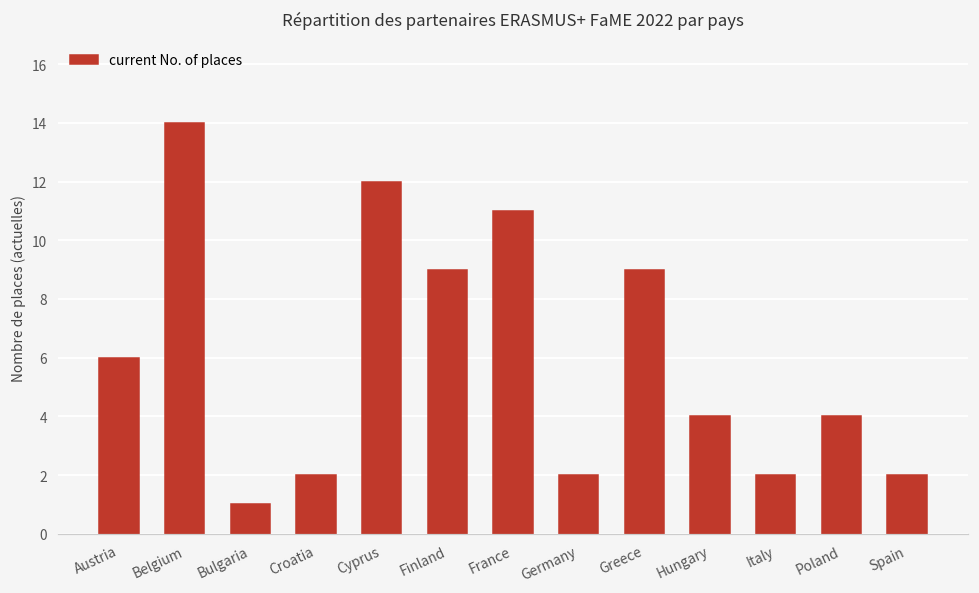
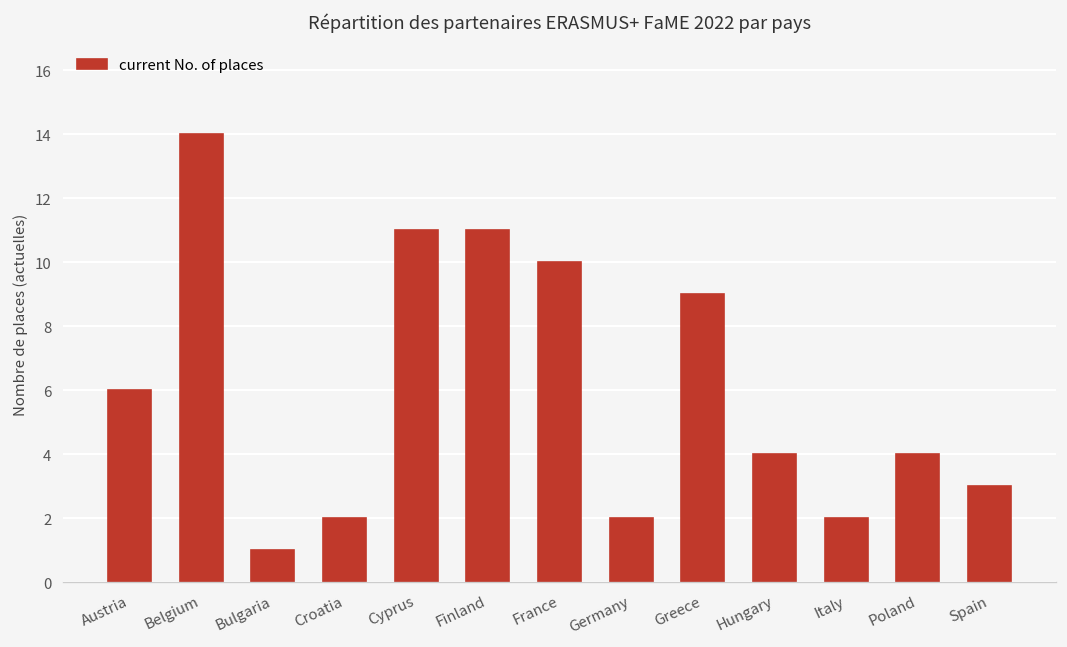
  {
    "Austria": 6,
    "Belgium": 14,
    "Bulgaria": 1,
    "Croatia": 2,
-   "Cyprus": 12,
-   "Finland": 9,
-   "France": 11,
+   "Cyprus": 11,
+   "Finland": 11,
+   "France": 10,
    "Germany": 2,
    "Greece": 9,
    "Hungary": 4,
    "Italy": 2,
    "Poland": 4,
-   "Spain": 2
+   "Spain": 3
  }
